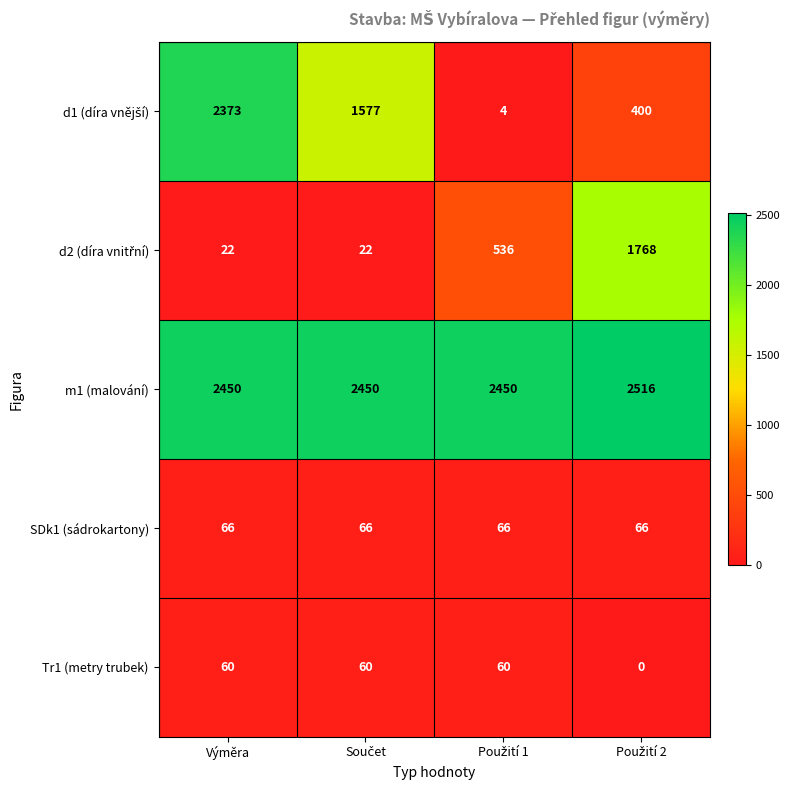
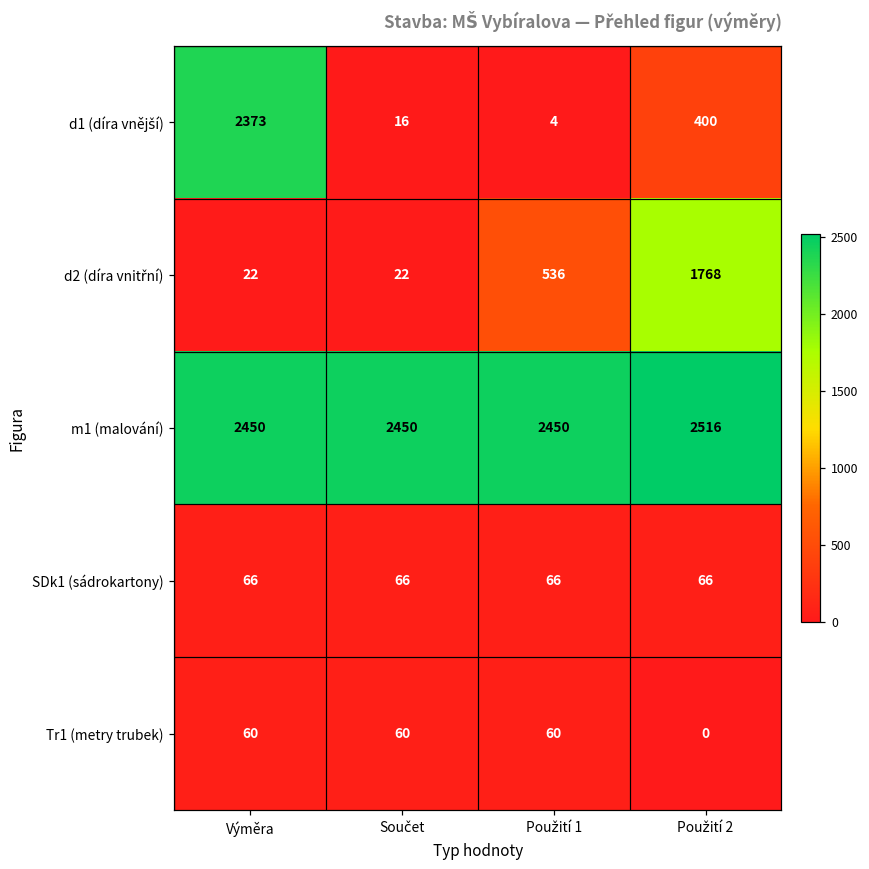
  {
    "d1 (díra vnější)": {
      "Výměra": 2373,
-     "Součet": 1577,
+     "Součet": 16,
      "Použití 1": 4,
      "Použití 2": 400
    },
    "d2 (díra vnitřní)": {
      "Výměra": 22,
      "Součet": 22,
      "Použití 1": 536,
      "Použití 2": 1768
    },
    "m1 (malování)": {
      "Výměra": 2450,
      "Součet": 2450,
      "Použití 1": 2450,
      "Použití 2": 2516
    },
    "SDk1 (sádrokartony)": {
      "Výměra": 66,
      "Součet": 66,
      "Použití 1": 66,
      "Použití 2": 66
    },
    "Tr1 (metry trubek)": {
      "Výměra": 60,
      "Součet": 60,
      "Použití 1": 60,
      "Použití 2": 0
    }
  }
